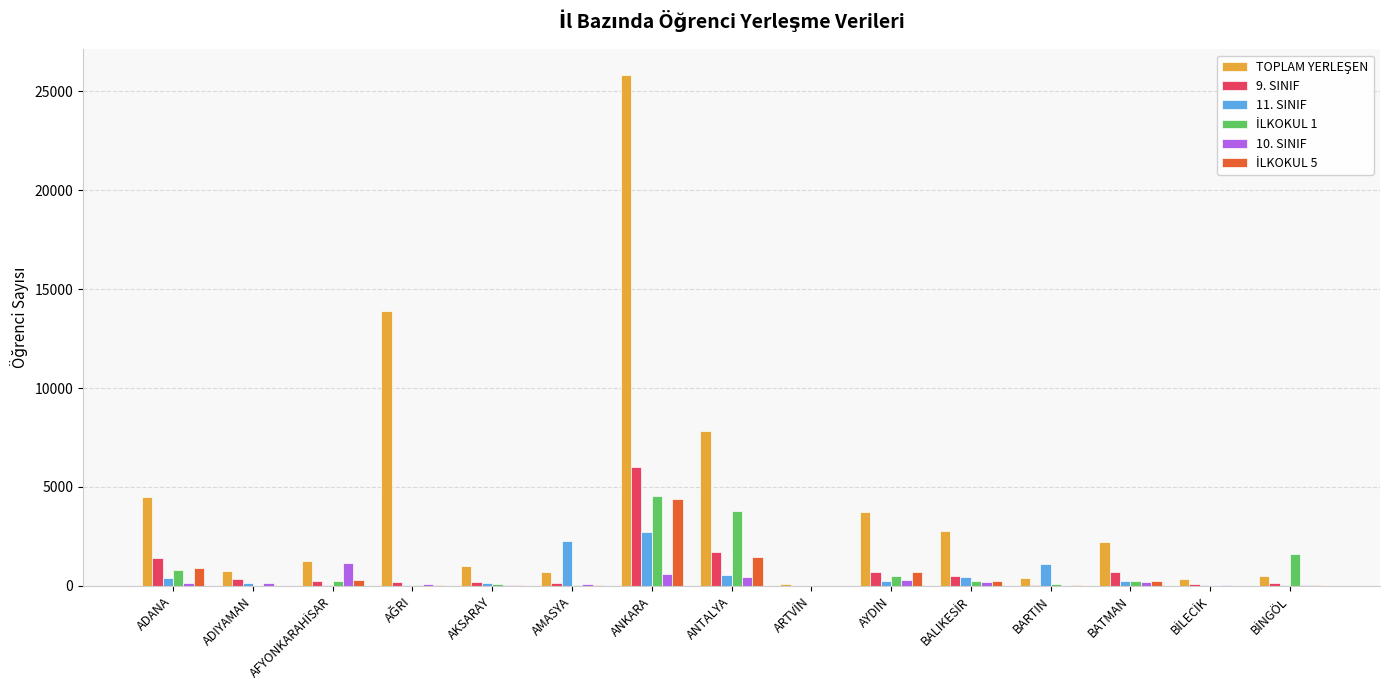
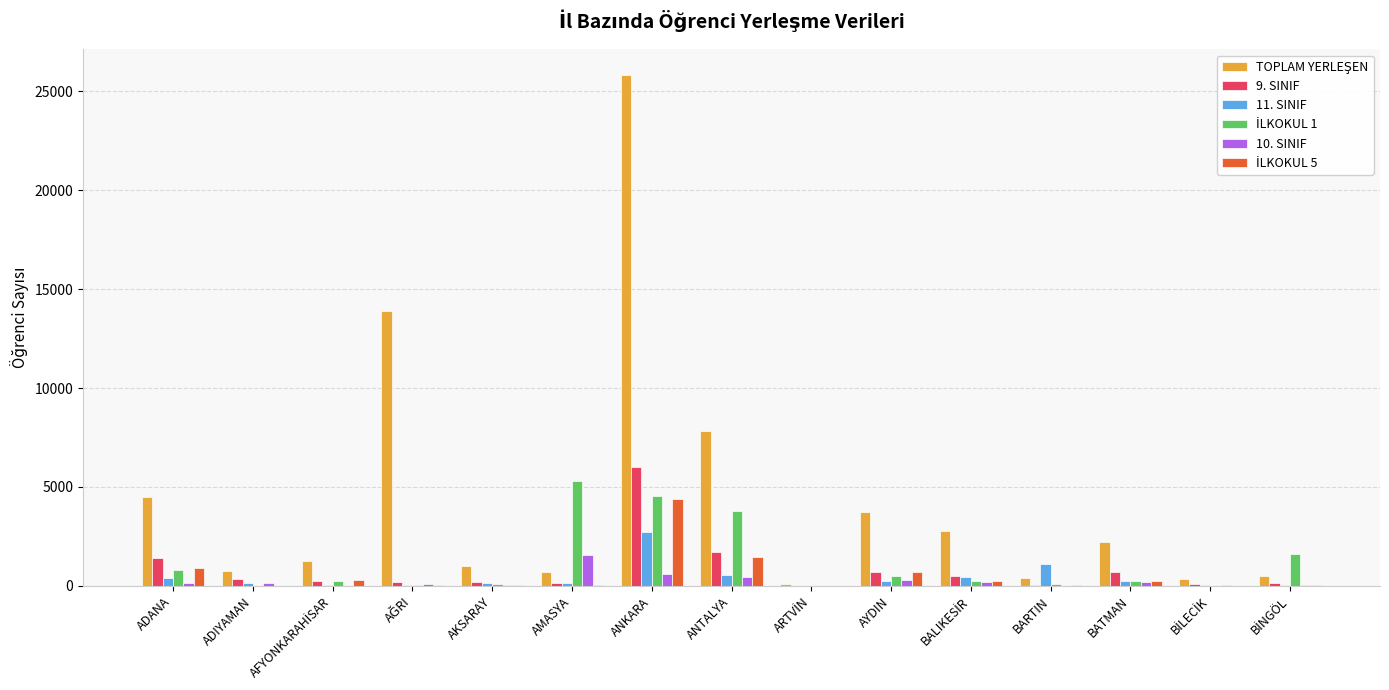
  {
    "TOPLAM YERLEŞEN": {
      "ADANA": 4500,
      "ADIYAMAN": 700,
      "AFYONKARAHİSAR": 1300,
      "AĞRI": 13900,
      "AKSARAY": 1000,
      "AMASYA": 700,
      "ANKARA": 25800,
      "ANTALYA": 7800,
      "AYDIN": 3700,
      "BALIKESİR": 2800,
      "BARTIN": 400,
      "BATMAN": 2200,
      "BİLECİK": 400,
      "BİNGÖL": 500
    },
    "11. SINIF": {
      "ADANA": 400,
      "ADIYAMAN": 100,
      "AKSARAY": 200,
-     "AMASYA": 2200,
+     "AMASYA": 100,
      "ANKARA": 2700,
      "ANTALYA": 600,
      "AYDIN": 300,
      "BALIKESİR": 500,
      "BARTIN": 1100,
      "BATMAN": 200
    },
    "İLKOKUL 1": {
      "ADANA": 800,
      "AFYONKARAHİSAR": 300,
-     "AMASYA": 0,
+     "AMASYA": 5300,
      "ANKARA": 4600,
      "ANTALYA": 3800,
      "ARTVİN": 0,
      "AYDIN": 500,
      "BALIKESİR": 200,
      "BATMAN": 300,
      "BİNGÖL": 1600
    },
    "10. SINIF": {
      "ADANA": 100,
      "ADIYAMAN": 100,
-     "AFYONKARAHİSAR": 1200,
-     "AMASYA": 100,
+     "AFYONKARAHİSAR": 0,
+     "AMASYA": 1600,
      "ANKARA": 600,
      "ANTALYA": 500,
      "AYDIN": 300,
      "BALIKESİR": 200,
      "BATMAN": 200
    }
  }
